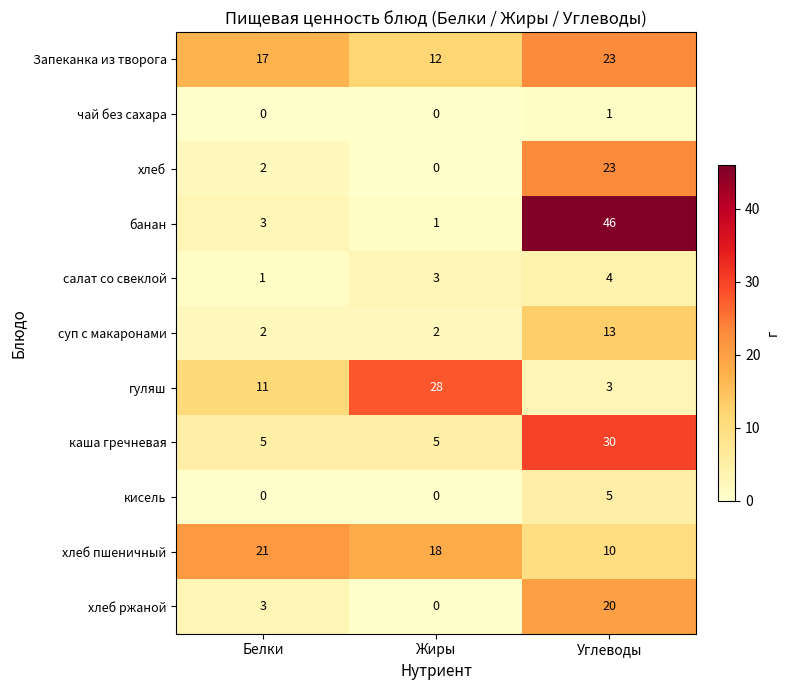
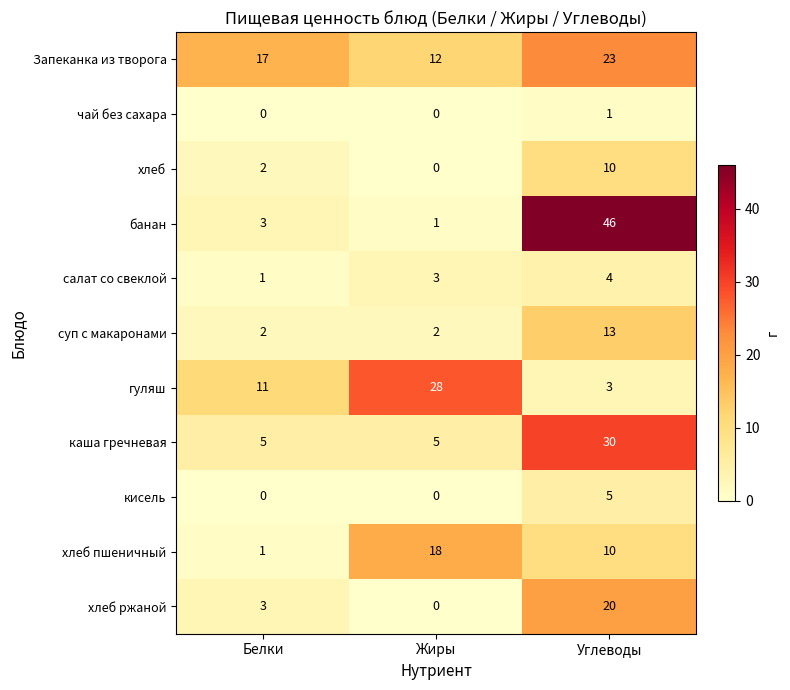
  {
    "Запеканка из творога": {
      "Белки": 17,
      "Жиры": 12,
      "Углеводы": 23
    },
    "чай без сахара": {
      "Белки": 0,
      "Жиры": 0,
      "Углеводы": 1
    },
    "хлеб": {
      "Белки": 2,
      "Жиры": 0,
-     "Углеводы": 23
+     "Углеводы": 10
    },
    "банан": {
      "Белки": 3,
      "Жиры": 1,
      "Углеводы": 46
    },
    "салат со свеклой": {
      "Белки": 1,
      "Жиры": 3,
      "Углеводы": 4
    },
    "суп с макаронами": {
      "Белки": 2,
      "Жиры": 2,
      "Углеводы": 13
    },
    "гуляш": {
      "Белки": 11,
      "Жиры": 28,
      "Углеводы": 3
    },
    "каша гречневая": {
      "Белки": 5,
      "Жиры": 5,
      "Углеводы": 30
    },
    "кисель": {
      "Белки": 0,
      "Жиры": 0,
      "Углеводы": 5
    },
    "хлеб пшеничный": {
-     "Белки": 21,
+     "Белки": 1,
      "Жиры": 18,
      "Углеводы": 10
    },
    "хлеб ржаной": {
      "Белки": 3,
      "Жиры": 0,
      "Углеводы": 20
    }
  }
